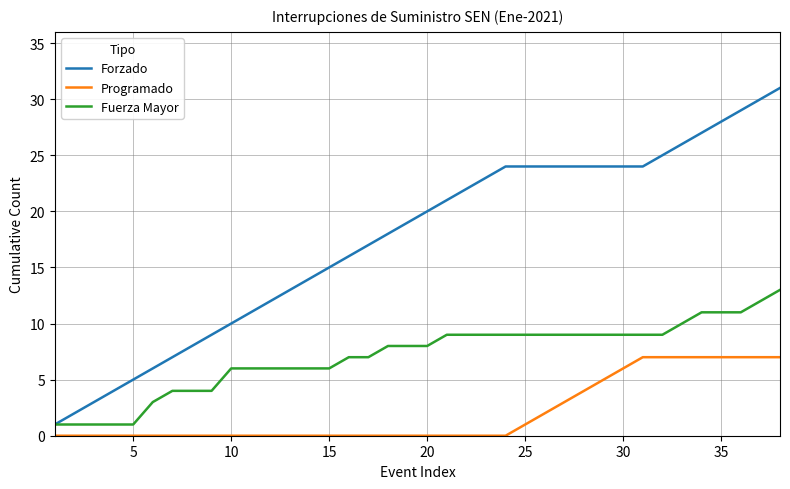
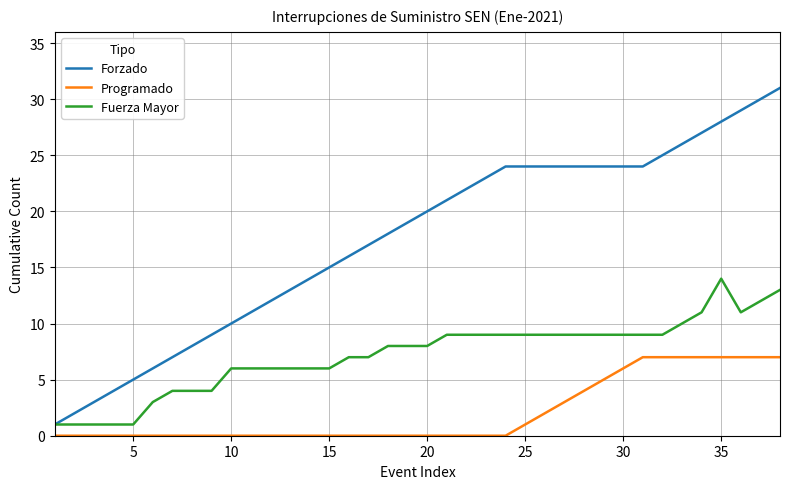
  {
    "Forzado": {
      "5": 5,
      "10": 10,
      "15": 15,
      "20": 20,
      "25": 24,
      "30": 24,
      "35": 28
    },
    "Programado": {
      "5": 0,
      "10": 0,
      "15": 0,
      "20": 0,
      "25": 1,
      "30": 6,
      "35": 7
    },
    "Fuerza Mayor": {
      "5": 1,
      "10": 6,
      "15": 6,
      "20": 8,
      "25": 9,
      "30": 9,
-     "35": 11
+     "35": 14
    }
  }
